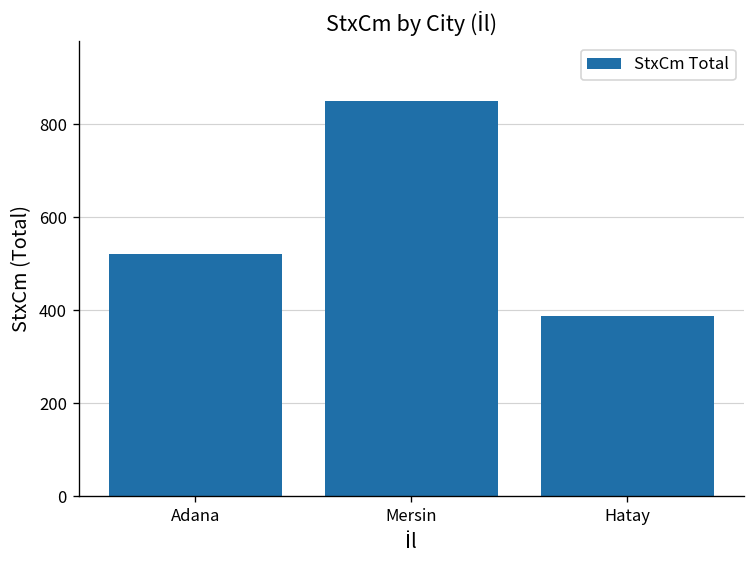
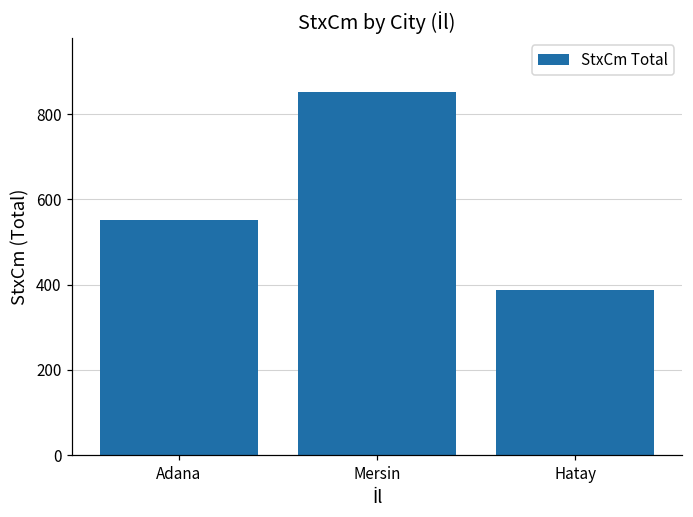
  {
-   "Adana": 520,
+   "Adana": 550,
    "Mersin": 850,
    "Hatay": 390
  }
